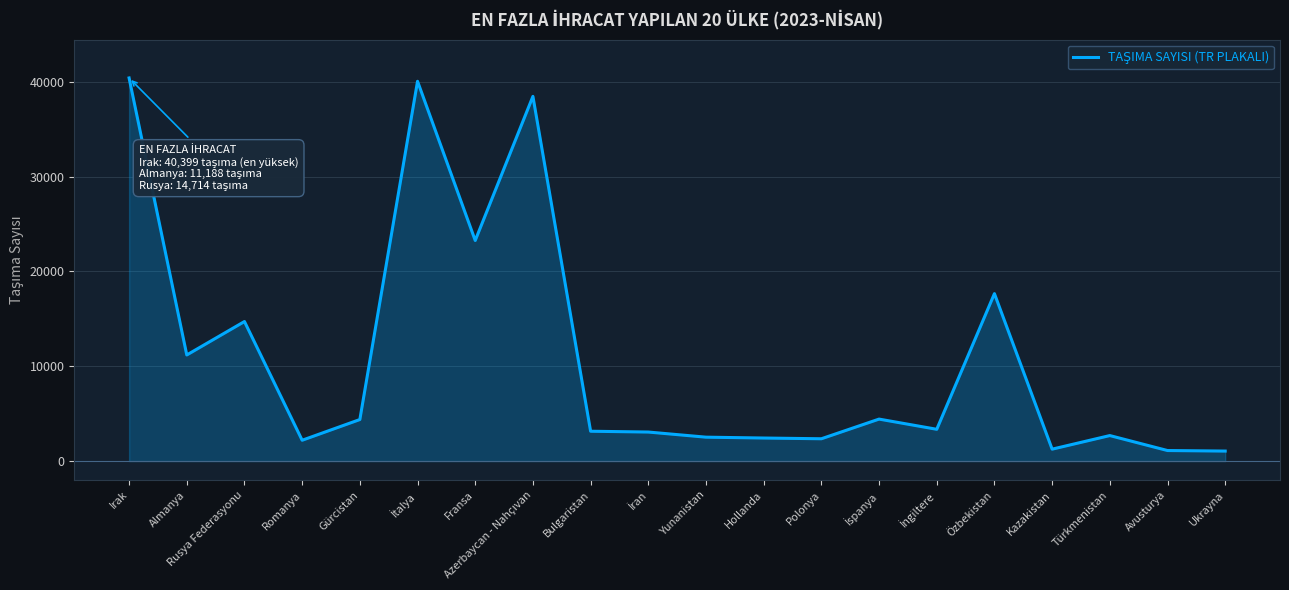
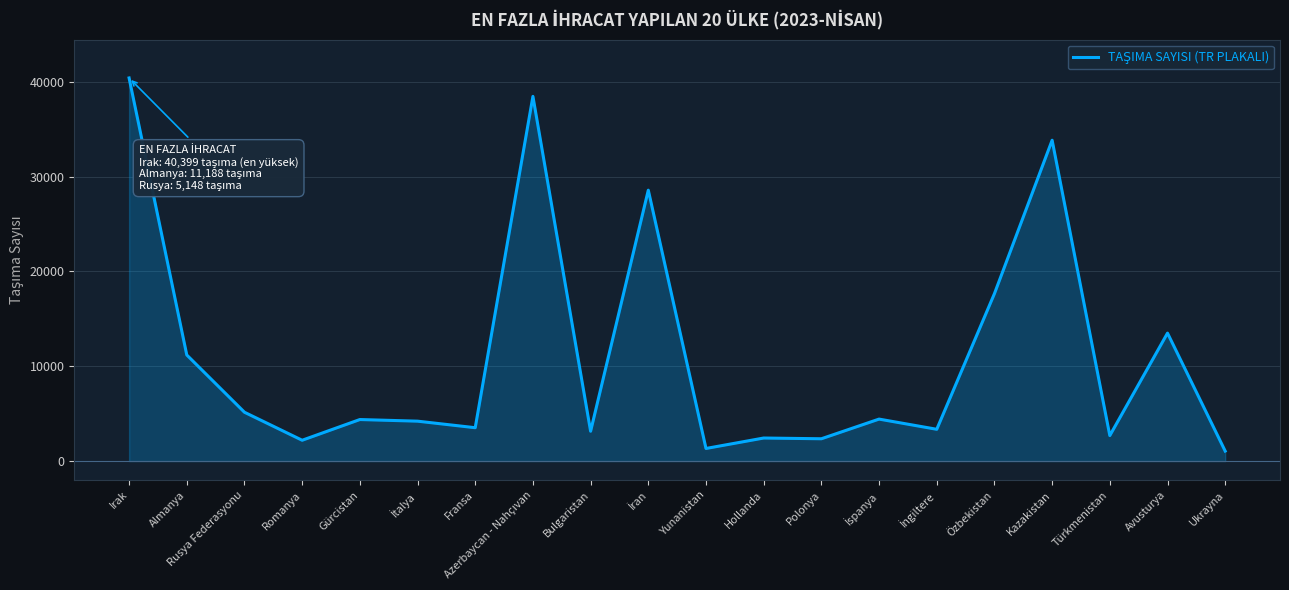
  {
-   "Rusya Federasyonu": "14,714",
-   "İtalya": "40000",
-   "Fransa": "23000",
-   "İran": "3000",
-   "Yunanistan": "3000",
-   "Kazakistan": "1000",
-   "Avusturya": "1000"
+   "Rusya Federasyonu": "5,148",
+   "İtalya": "4000",
+   "Fransa": "4000",
+   "İran": "29000",
+   "Yunanistan": "1000",
+   "Kazakistan": "34000",
+   "Avusturya": "13000"
  }
